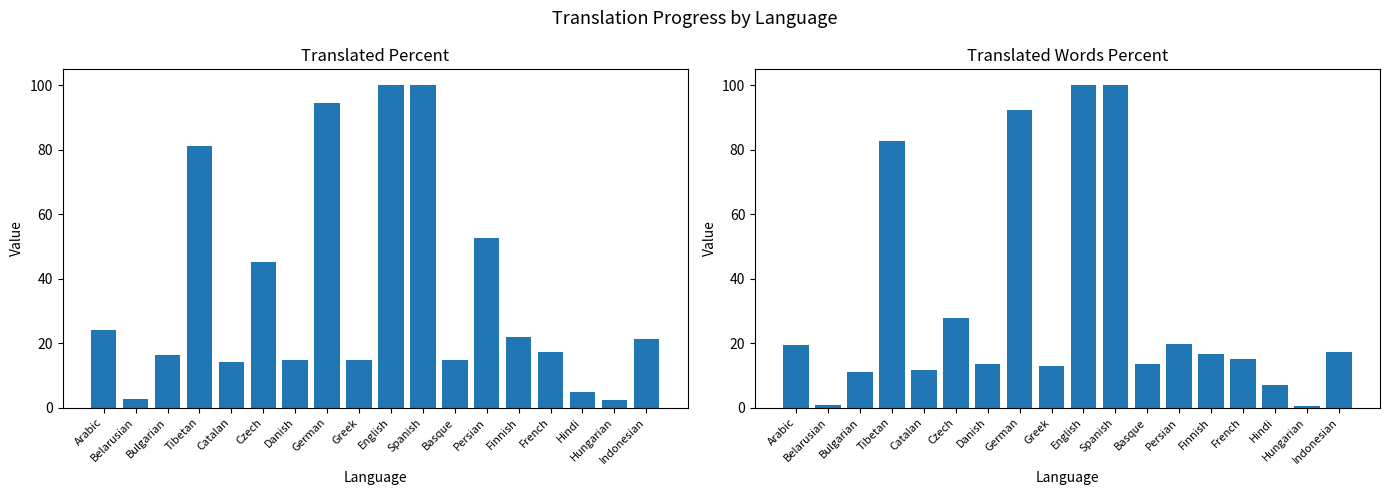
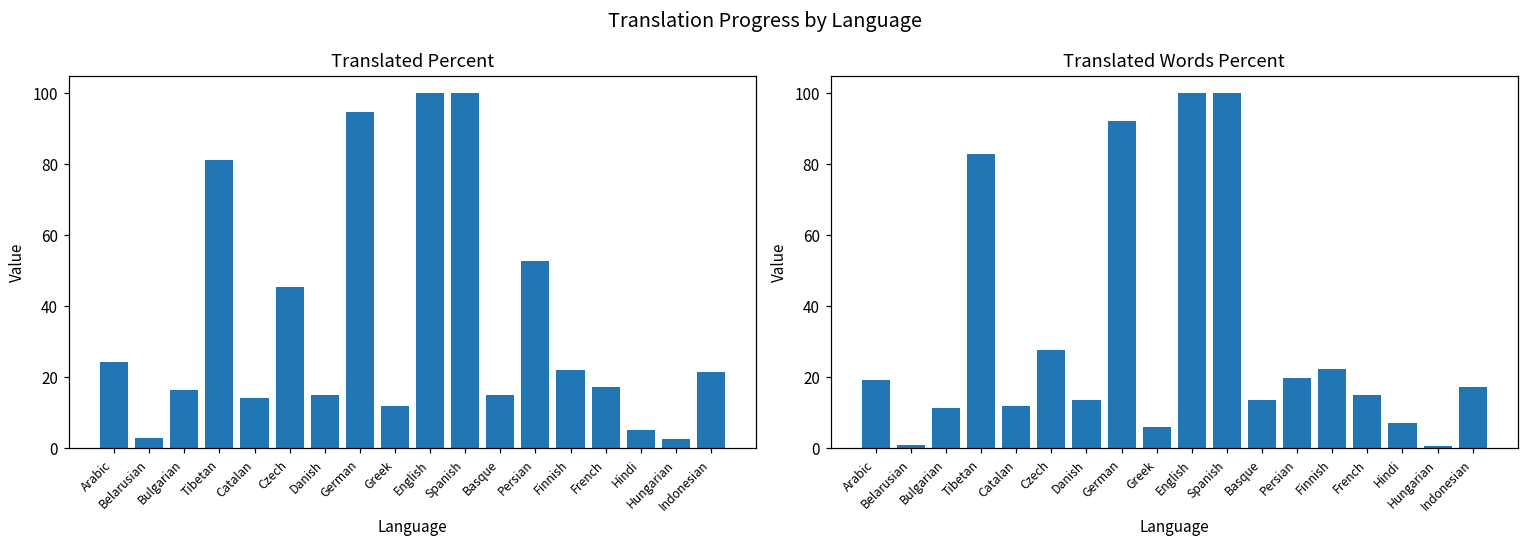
  {
    "Translated Percent": {
      "Arabic": 24,
      "Belarusian": 3,
      "Bulgarian": 16,
      "Tibetan": 81,
      "Catalan": 14,
      "Czech": 45,
      "Danish": 15,
      "German": 95,
-     "Greek": 15,
+     "Greek": 12,
      "English": 100,
      "Spanish": 100,
      "Basque": 15,
      "Persian": 53,
      "Finnish": 22,
      "French": 17,
      "Hindi": 5,
      "Hungarian": 3,
      "Indonesian": 21
    },
    "Translated Words Percent": {
      "Arabic": 19,
      "Belarusian": 1,
      "Bulgarian": 11,
      "Tibetan": 83,
      "Catalan": 12,
      "Czech": 28,
      "Danish": 14,
      "German": 92,
-     "Greek": 13,
+     "Greek": 6,
      "English": 100,
      "Spanish": 100,
      "Basque": 14,
      "Persian": 20,
-     "Finnish": 17,
+     "Finnish": 22,
      "French": 15,
      "Hindi": 7,
      "Indonesian": 17
    }
  }
